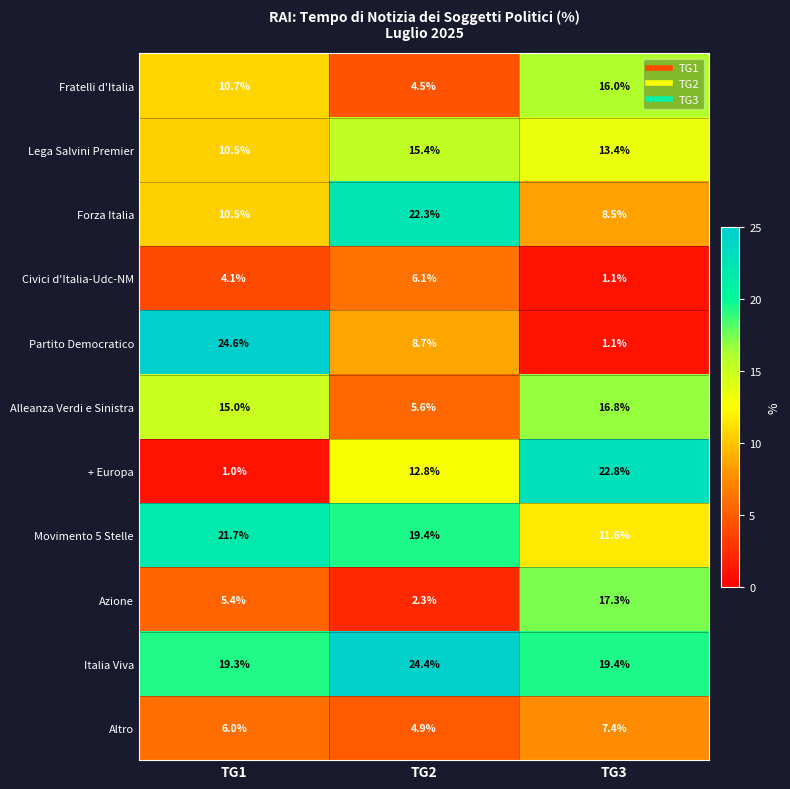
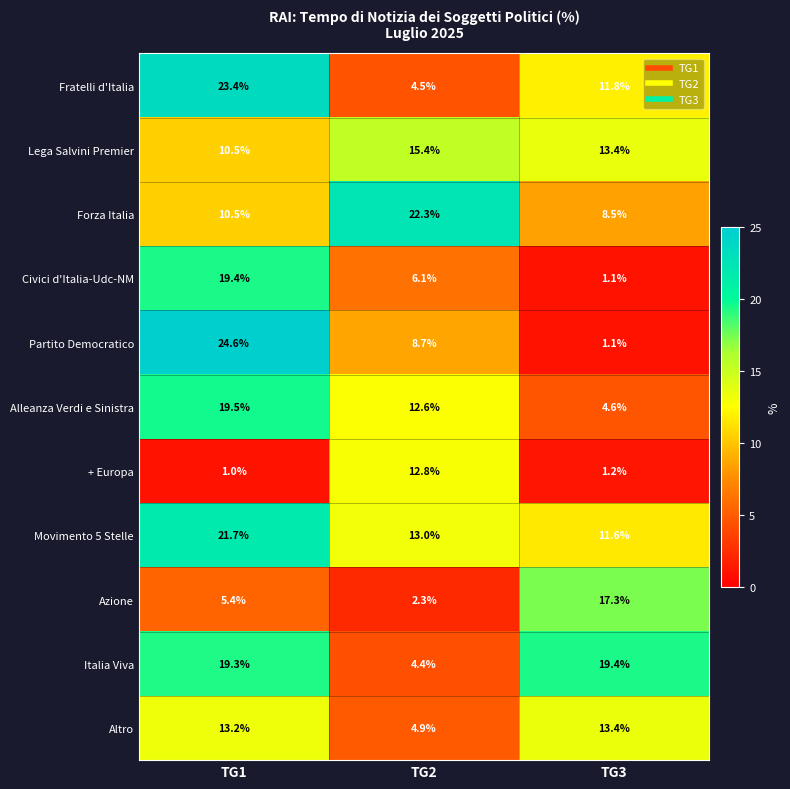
  {
    "Fratelli d'Italia": {
-     "TG1": "10.7%",
+     "TG1": "23.4%",
      "TG2": "4.5%",
-     "TG3": "16.0%"
+     "TG3": "11.8%"
    },
    "Lega Salvini Premier": {
      "TG1": "10.5%",
      "TG2": "15.4%",
      "TG3": "13.4%"
    },
    "Forza Italia": {
      "TG1": "10.5%",
      "TG2": "22.3%",
      "TG3": "8.5%"
    },
    "Civici d'Italia-Udc-NM": {
-     "TG1": "4.1%",
+     "TG1": "19.4%",
      "TG2": "6.1%",
      "TG3": "1.1%"
    },
    "Partito Democratico": {
      "TG1": "24.6%",
      "TG2": "8.7%",
      "TG3": "1.1%"
    },
    "Alleanza Verdi e Sinistra": {
-     "TG1": "15.0%",
-     "TG2": "5.6%",
-     "TG3": "16.8%"
+     "TG1": "19.5%",
+     "TG2": "12.6%",
+     "TG3": "4.6%"
    },
    "+ Europa": {
      "TG1": "1.0%",
      "TG2": "12.8%",
-     "TG3": "22.8%"
+     "TG3": "1.2%"
    },
    "Movimento 5 Stelle": {
      "TG1": "21.7%",
-     "TG2": "19.4%",
+     "TG2": "13.0%",
      "TG3": "11.6%"
    },
    "Azione": {
      "TG1": "5.4%",
      "TG2": "2.3%",
      "TG3": "17.3%"
    },
    "Italia Viva": {
      "TG1": "19.3%",
-     "TG2": "24.4%",
+     "TG2": "4.4%",
      "TG3": "19.4%"
    },
    "Altro": {
-     "TG1": "6.0%",
+     "TG1": "13.2%",
      "TG2": "4.9%",
-     "TG3": "7.4%"
+     "TG3": "13.4%"
    }
  }
